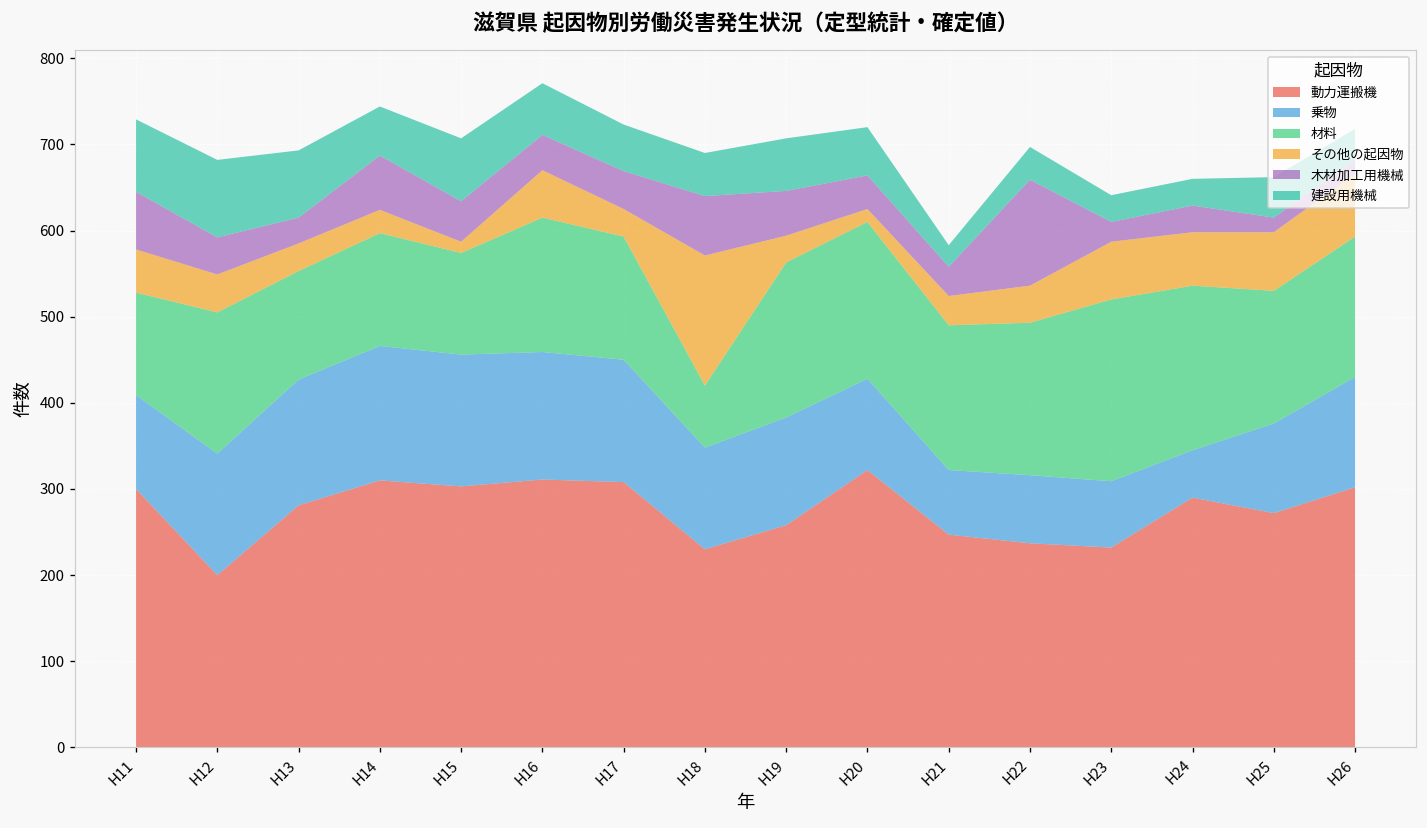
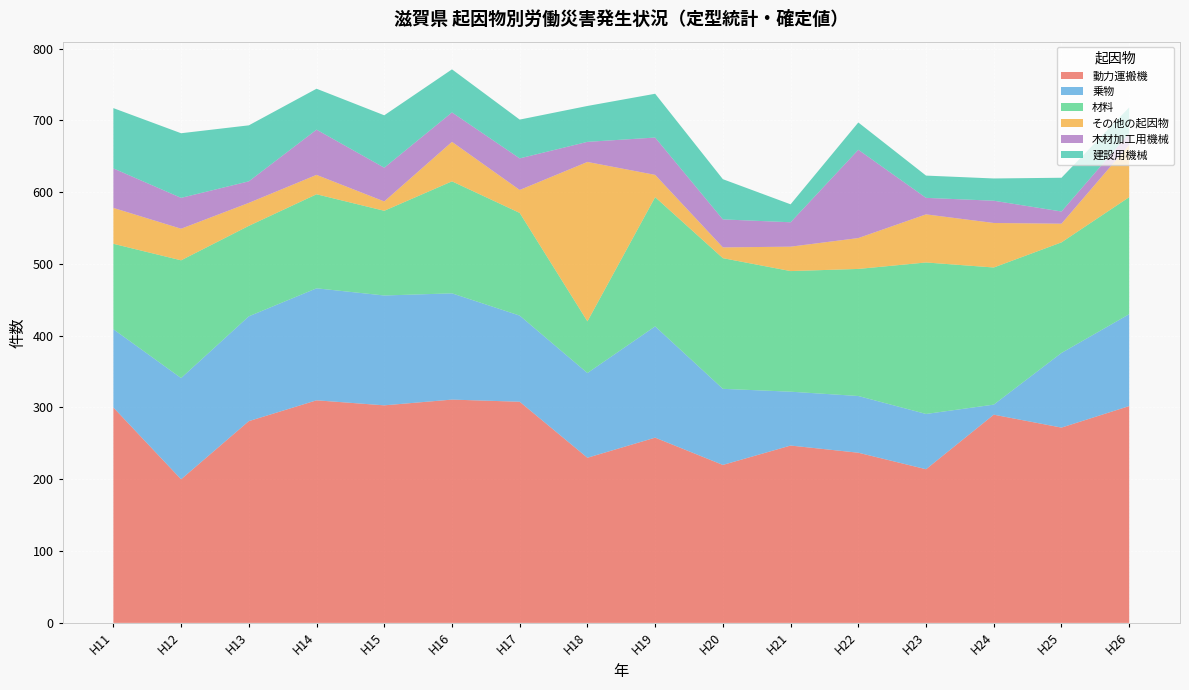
  {
    "動力運搬機": {
      "H11": 300,
      "H12": 200,
      "H13": 280,
      "H14": 310,
      "H15": 300,
      "H16": 310,
      "H17": 310,
      "H18": 230,
      "H19": 260,
-     "H20": 320,
+     "H20": 220,
      "H21": 250,
      "H22": 240,
-     "H23": 230,
+     "H23": 210,
      "H24": 290,
      "H25": 270,
      "H26": 300
    },
    "乗物": {
      "H11": 110,
      "H12": 140,
      "H13": 150,
      "H14": 160,
      "H15": 150,
      "H16": 150,
-     "H17": 140,
+     "H17": 120,
      "H18": 120,
-     "H19": 130,
+     "H19": 160,
      "H20": 110,
      "H21": 80,
      "H22": 80,
      "H23": 80,
-     "H24": 60,
+     "H24": 10,
      "H25": 100,
      "H26": 130
    },
    "その他の起因物": {
      "H11": 50,
      "H12": 40,
      "H13": 30,
      "H14": 30,
      "H15": 10,
      "H16": 60,
      "H17": 30,
-     "H18": 150,
+     "H18": 220,
      "H19": 30,
      "H20": 20,
      "H21": 30,
      "H22": 40,
      "H23": 70,
      "H24": 60,
-     "H25": 70
+     "H25": 30
    },
    "木材加工用機械": {
-     "H11": 70,
+     "H11": 60,
      "H12": 40,
      "H13": 30,
      "H14": 60,
      "H15": 50,
      "H16": 40,
      "H17": 40,
-     "H18": 70,
+     "H18": 30,
      "H19": 50,
      "H20": 40,
      "H21": 30,
      "H22": 120,
      "H23": 20,
      "H24": 30,
      "H25": 20
    }
  }
